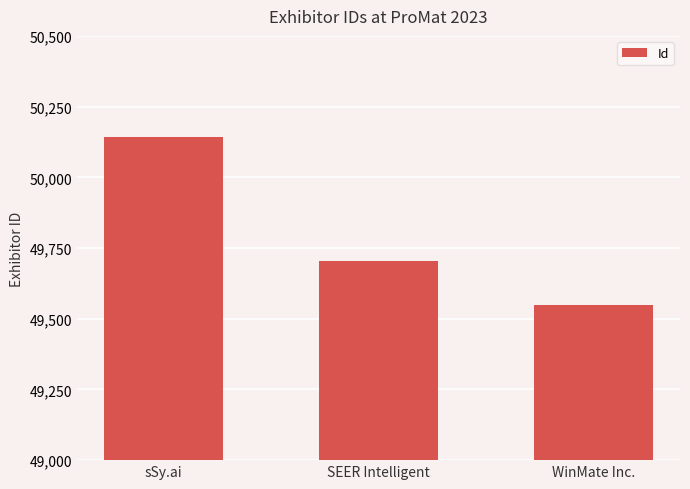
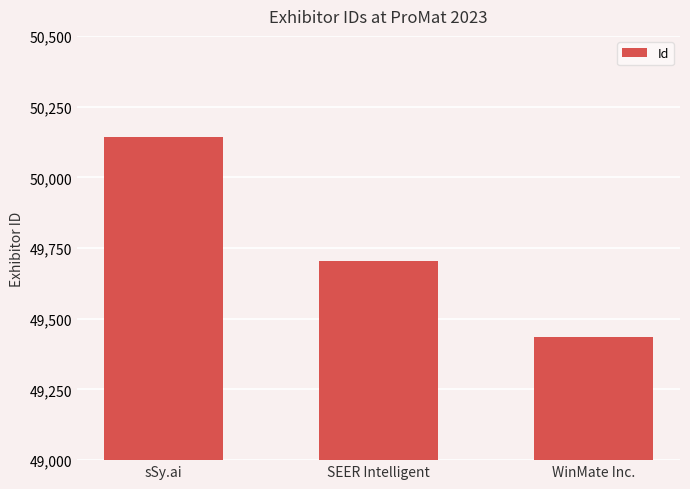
  {
    "sSy.ai": "50,140",
    "SEER Intelligent": "49,710",
-   "WinMate Inc.": "49,550"
+   "WinMate Inc.": "49,440"
  }
